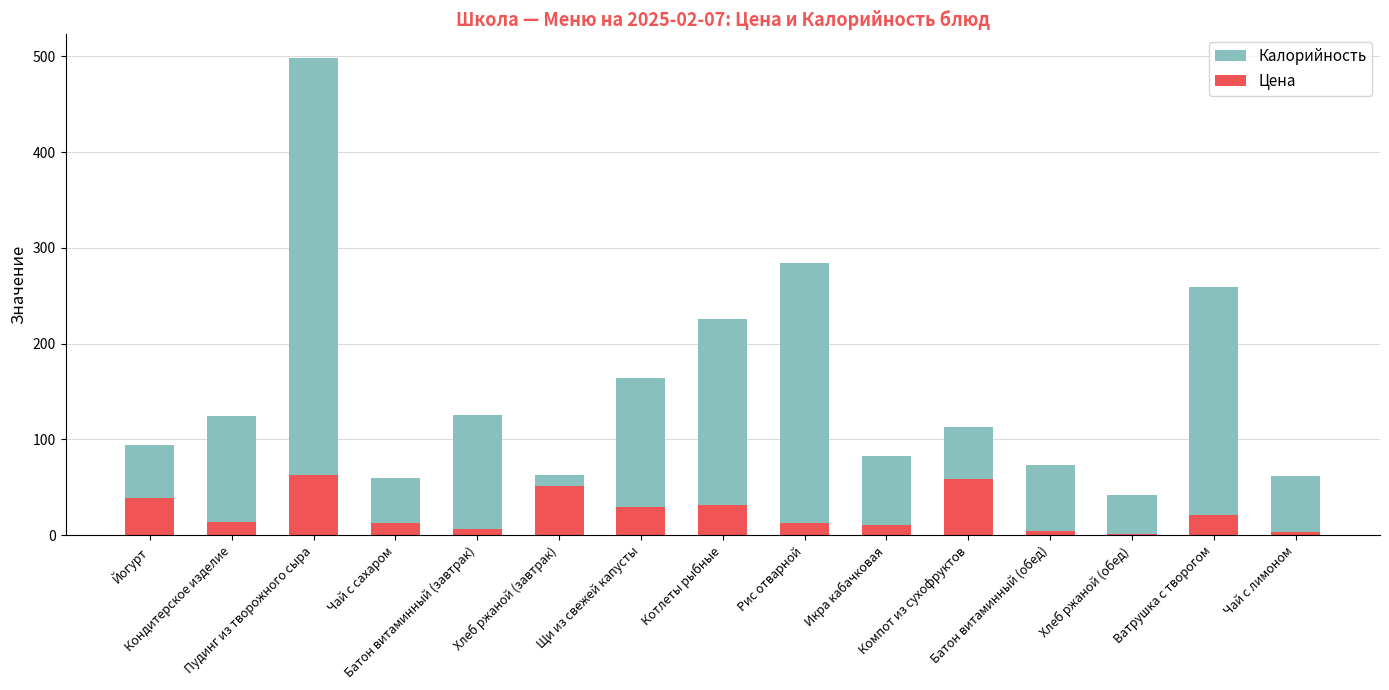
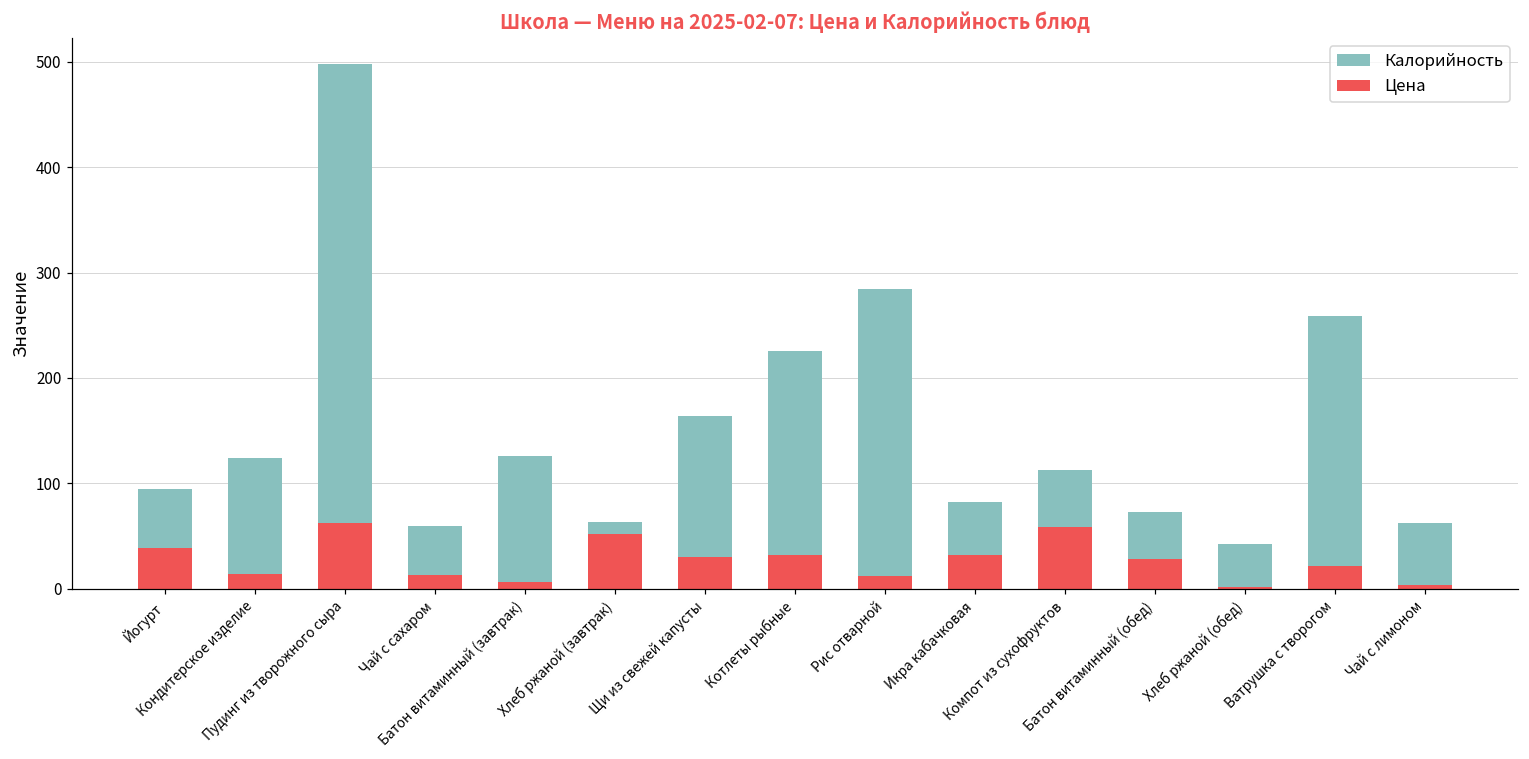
  {
    "Калорийность": {
      "Йогурт": 90,
      "Кондитерское изделие": 120,
      "Пудинг из творожного сыра": 500,
      "Чай с сахаром": 60,
      "Батон витаминный (завтрак)": 130,
      "Хлеб ржаной (завтрак)": 60,
      "Щи из свежей капусты": 160,
      "Котлеты рыбные": 230,
      "Рис отварной": 280,
      "Икра кабачковая": 80,
      "Компот из сухофруктов": 110,
      "Батон витаминный (обед)": 70,
      "Хлеб ржаной (обед)": 40,
      "Ватрушка с творогом": 260,
      "Чай с лимоном": 60
    },
    "Цена": {
-     "Икра кабачковая": 10,
-     "Батон витаминный (обед)": 0
+     "Икра кабачковая": 30,
+     "Батон витаминный (обед)": 30
    }
  }
